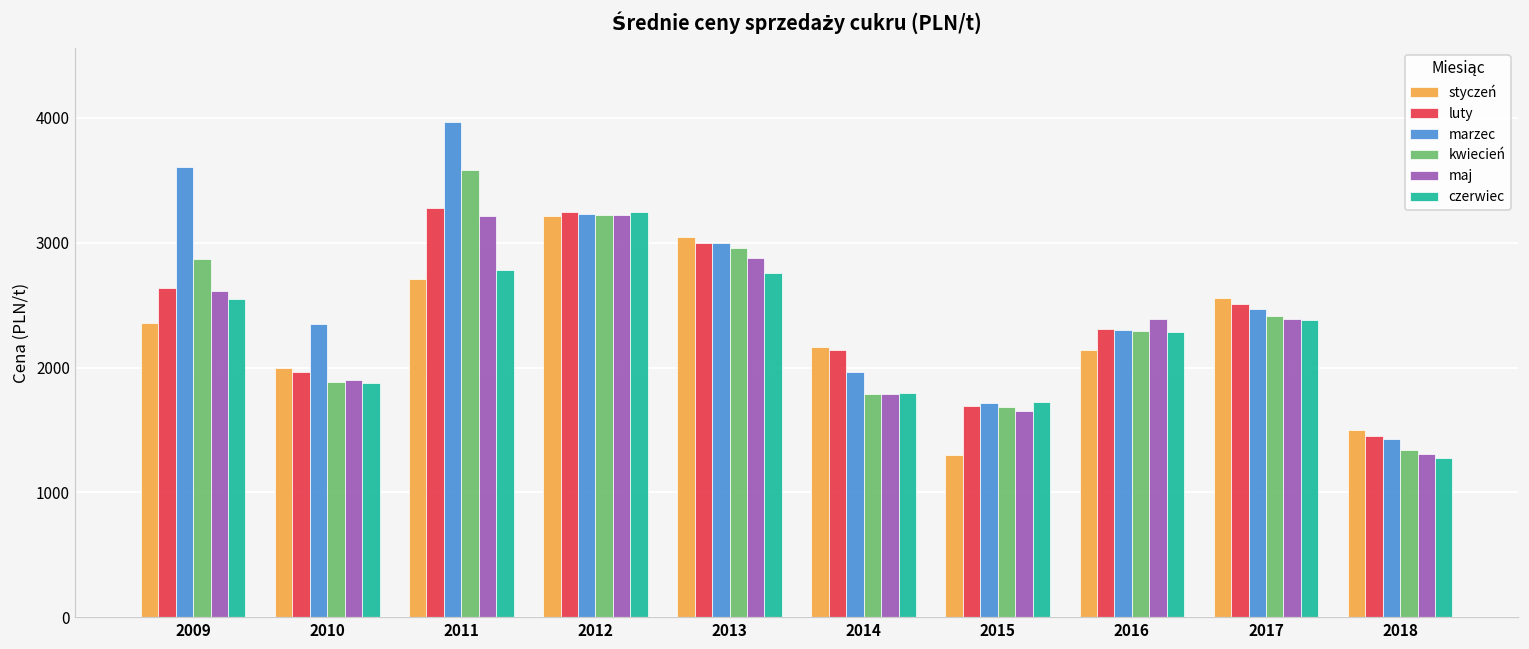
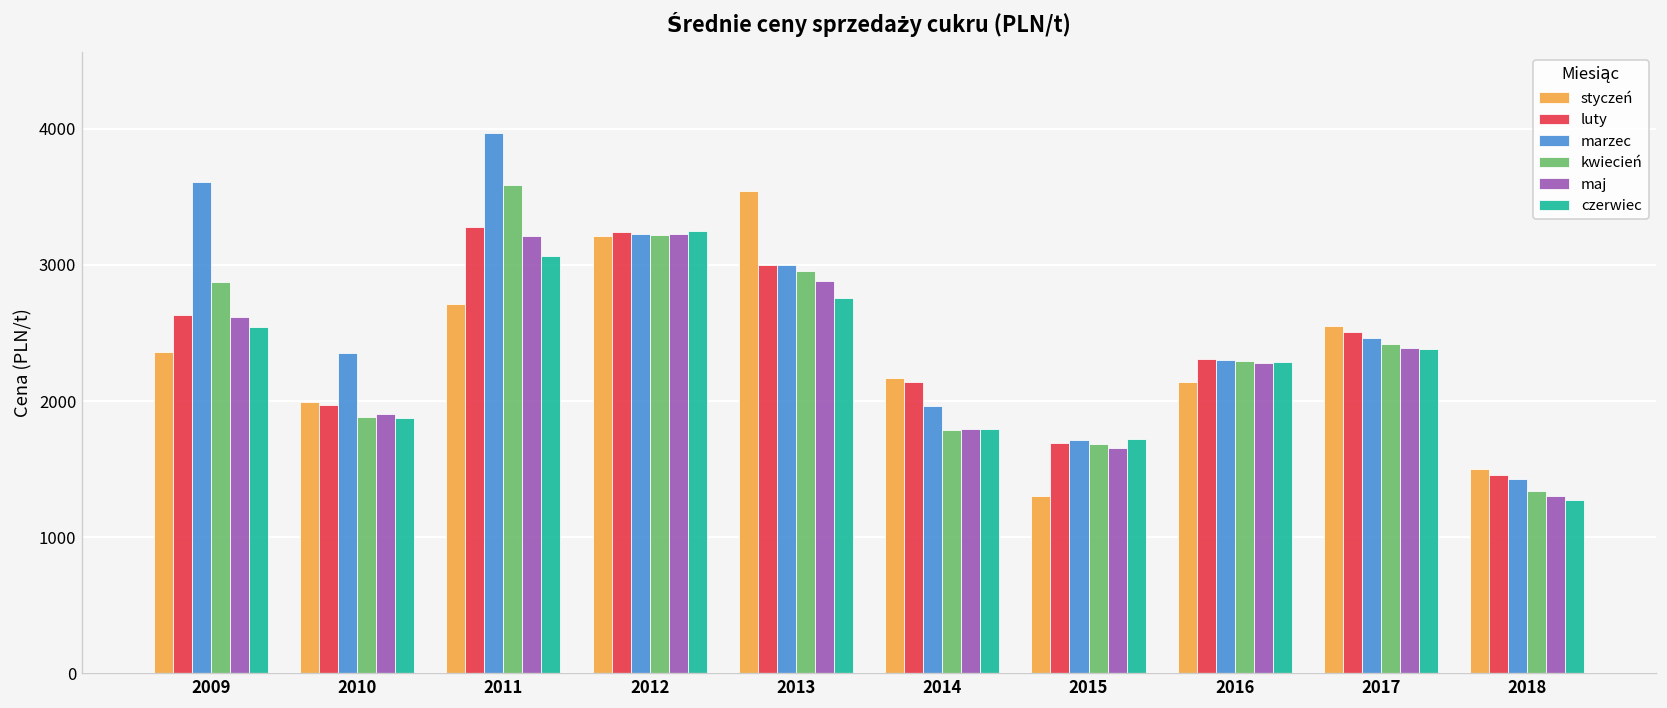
  {
    "styczeń": {
      "2009": 2360,
      "2010": 2000,
      "2011": 2710,
      "2012": 3220,
-     "2013": 3050,
+     "2013": 3540,
      "2014": 2170,
      "2015": 1300,
      "2016": 2140,
      "2017": 2550,
      "2018": 1500
    },
    "luty": {
      "2009": 2640,
      "2010": 1970,
      "2011": 3280,
      "2012": 3240,
      "2013": 3000,
      "2014": 2140,
      "2015": 1690,
      "2016": 2310,
      "2017": 2510,
      "2018": 1460
    },
    "marzec": {
      "2009": 3610,
      "2010": 2350,
      "2011": 3970,
      "2012": 3230,
      "2013": 3000,
      "2014": 1970,
      "2015": 1710,
      "2016": 2300,
      "2017": 2470,
      "2018": 1430
    },
    "kwiecień": {
      "2009": 2870,
      "2010": 1890,
      "2011": 3580,
      "2012": 3220,
      "2013": 2960,
      "2014": 1790,
      "2015": 1690,
      "2016": 2290,
      "2017": 2420,
      "2018": 1340
    },
    "maj": {
      "2009": 2620,
      "2010": 1900,
      "2011": 3210,
      "2012": 3220,
      "2013": 2880,
      "2014": 1790,
      "2015": 1650,
-     "2016": 2390,
+     "2016": 2280,
      "2017": 2390,
      "2018": 1310
    },
    "czerwiec": {
      "2009": 2550,
      "2010": 1870,
-     "2011": 2780,
+     "2011": 3070,
      "2012": 3250,
      "2013": 2760,
      "2014": 1800,
      "2015": 1720,
      "2016": 2290,
      "2017": 2380,
      "2018": 1270
    }
  }
